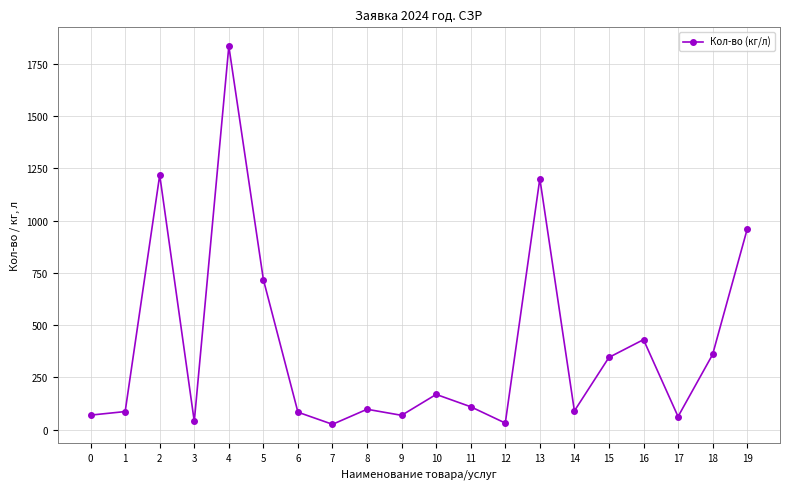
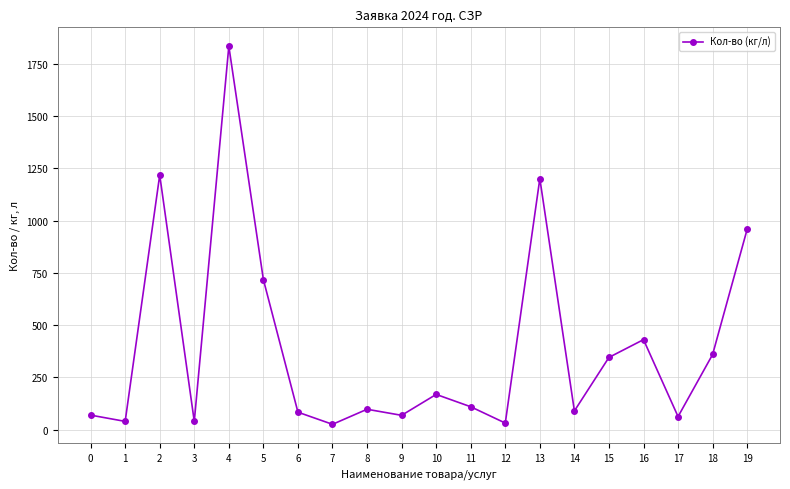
  {
    "0": 70,
-   "1": 90,
+   "1": 40,
    "2": 1220,
    "3": 40,
    "4": 1830,
    "5": 720,
    "6": 80,
    "7": 30,
    "8": 100,
    "9": 70,
    "10": 170,
    "11": 110,
    "12": 30,
    "13": 1200,
    "14": 90,
    "15": 350,
    "16": 430,
    "17": 60,
    "18": 360,
    "19": 960
  }
